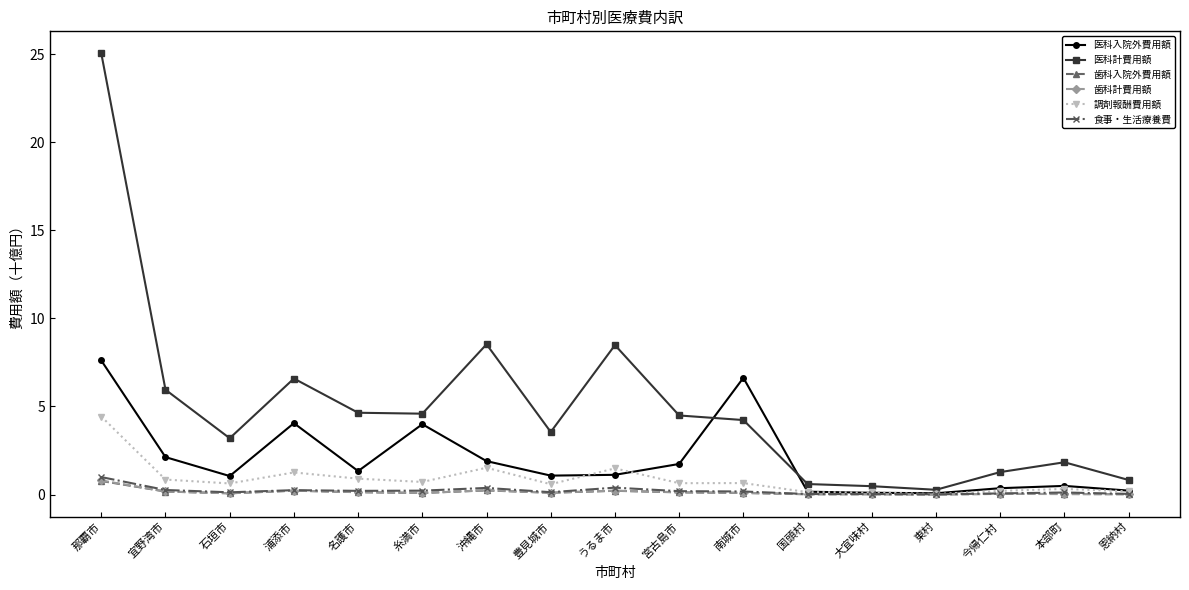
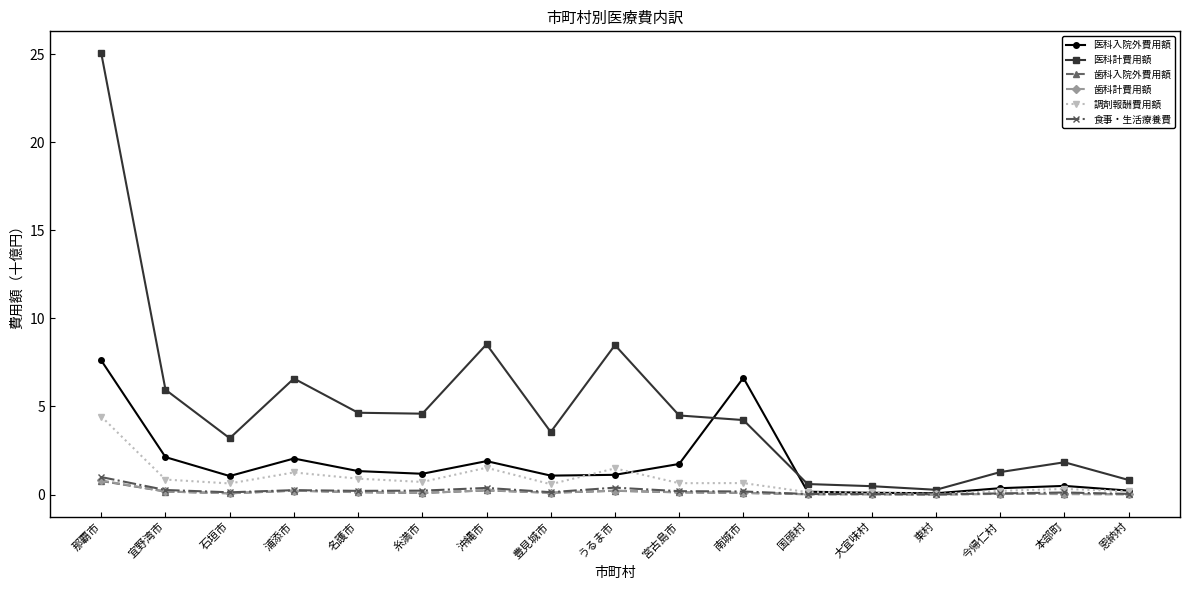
  {
    "医科入院外費用額": {
      "那覇市": 7.6,
      "宜野湾市": 2.1,
      "石垣市": 1.0,
-     "浦添市": 4.1,
+     "浦添市": 2.0,
      "名護市": 1.3,
-     "糸満市": 4.0,
+     "糸満市": 1.2,
      "沖縄市": 1.9,
      "豊見城市": 1.1,
      "うるま市": 1.1,
      "宮古島市": 1.7,
      "南城市": 6.6,
      "今帰仁村": 0.4,
      "本部町": 0.5
    }
  }
